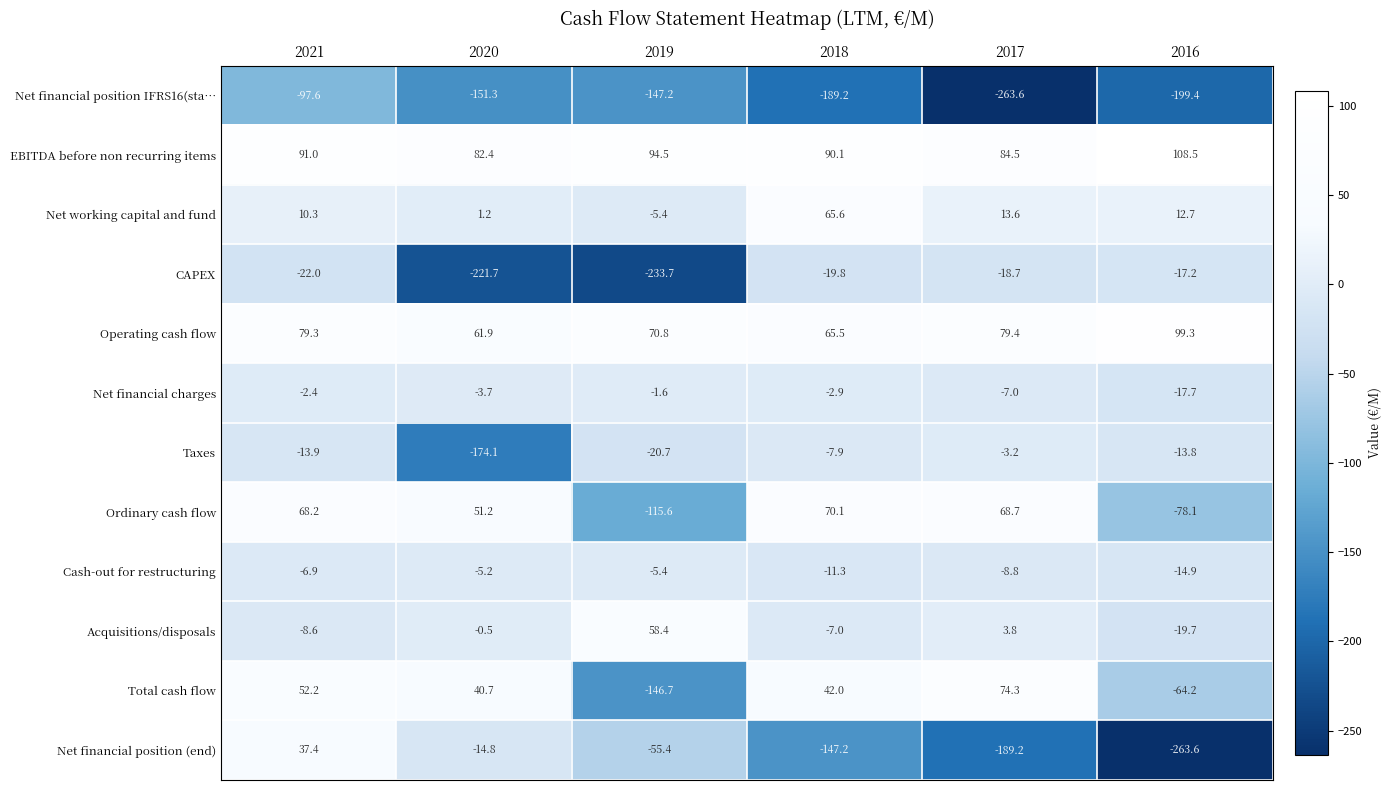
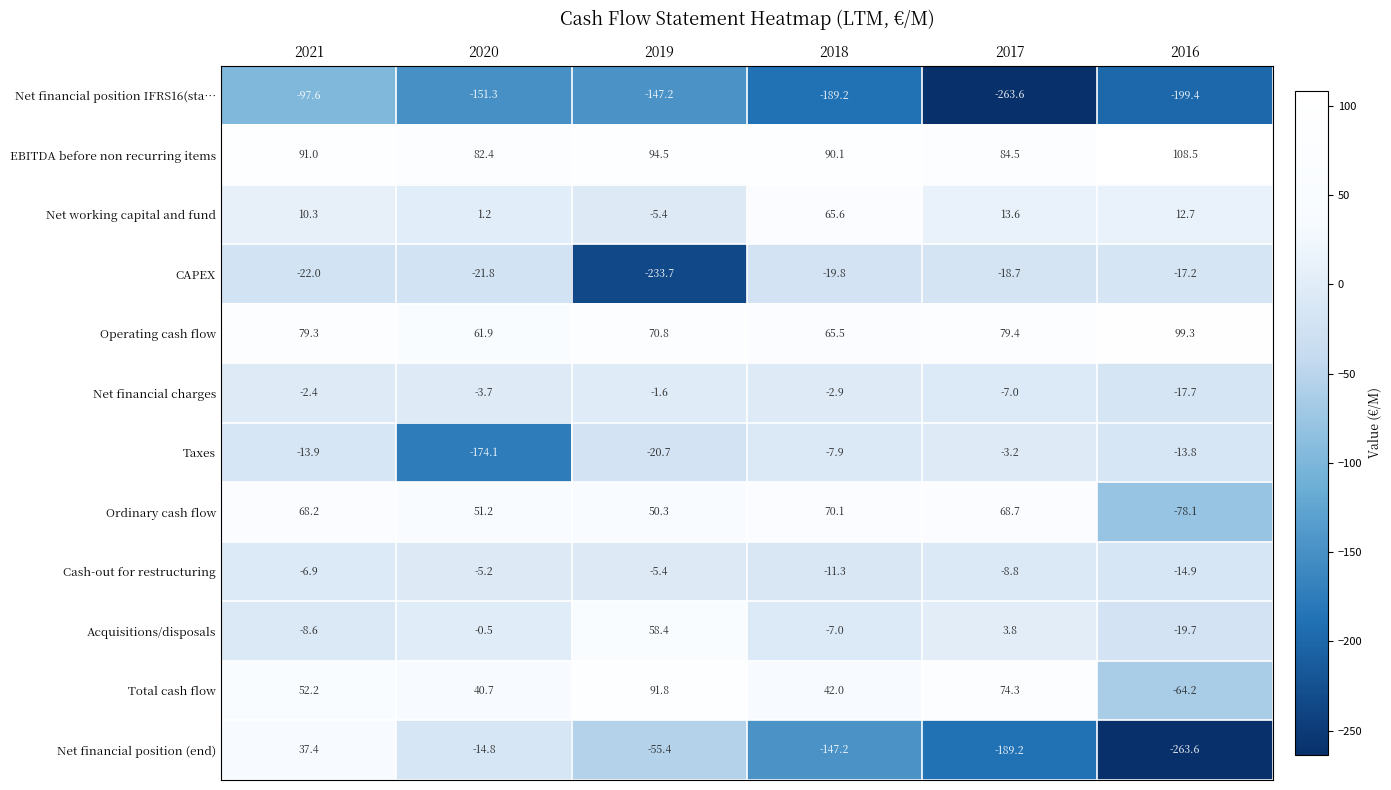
  {
    "Net financial position IFRS16(sta…": {
      "2021": -97.6,
      "2020": -151.3,
      "2019": -147.2,
      "2018": -189.2,
      "2017": -263.6,
      "2016": -199.4
    },
    "EBITDA before non recurring items": {
      "2021": 91.0,
      "2020": 82.4,
      "2019": 94.5,
      "2018": 90.1,
      "2017": 84.5,
      "2016": 108.5
    },
    "Net working capital and fund": {
      "2021": 10.3,
      "2020": 1.2,
      "2019": -5.4,
      "2018": 65.6,
      "2017": 13.6,
      "2016": 12.7
    },
    "CAPEX": {
      "2021": -22.0,
-     "2020": -221.7,
+     "2020": -21.8,
      "2019": -233.7,
      "2018": -19.8,
      "2017": -18.7,
      "2016": -17.2
    },
    "Operating cash flow": {
      "2021": 79.3,
      "2020": 61.9,
      "2019": 70.8,
      "2018": 65.5,
      "2017": 79.4,
      "2016": 99.3
    },
    "Net financial charges": {
      "2021": -2.4,
      "2020": -3.7,
      "2019": -1.6,
      "2018": -2.9,
      "2017": -7.0,
      "2016": -17.7
    },
    "Taxes": {
      "2021": -13.9,
      "2020": -174.1,
      "2019": -20.7,
      "2018": -7.9,
      "2017": -3.2,
      "2016": -13.8
    },
    "Ordinary cash flow": {
      "2021": 68.2,
      "2020": 51.2,
-     "2019": -115.6,
+     "2019": 50.3,
      "2018": 70.1,
      "2017": 68.7,
      "2016": -78.1
    },
    "Cash-out for restructuring": {
      "2021": -6.9,
      "2020": -5.2,
      "2019": -5.4,
      "2018": -11.3,
      "2017": -8.8,
      "2016": -14.9
    },
    "Acquisitions/disposals": {
      "2021": -8.6,
      "2020": -0.5,
      "2019": 58.4,
      "2018": -7.0,
      "2017": 3.8,
      "2016": -19.7
    },
    "Total cash flow": {
      "2021": 52.2,
      "2020": 40.7,
-     "2019": -146.7,
+     "2019": 91.8,
      "2018": 42.0,
      "2017": 74.3,
      "2016": -64.2
    },
    "Net financial position (end)": {
      "2021": 37.4,
      "2020": -14.8,
      "2019": -55.4,
      "2018": -147.2,
      "2017": -189.2,
      "2016": -263.6
    }
  }
